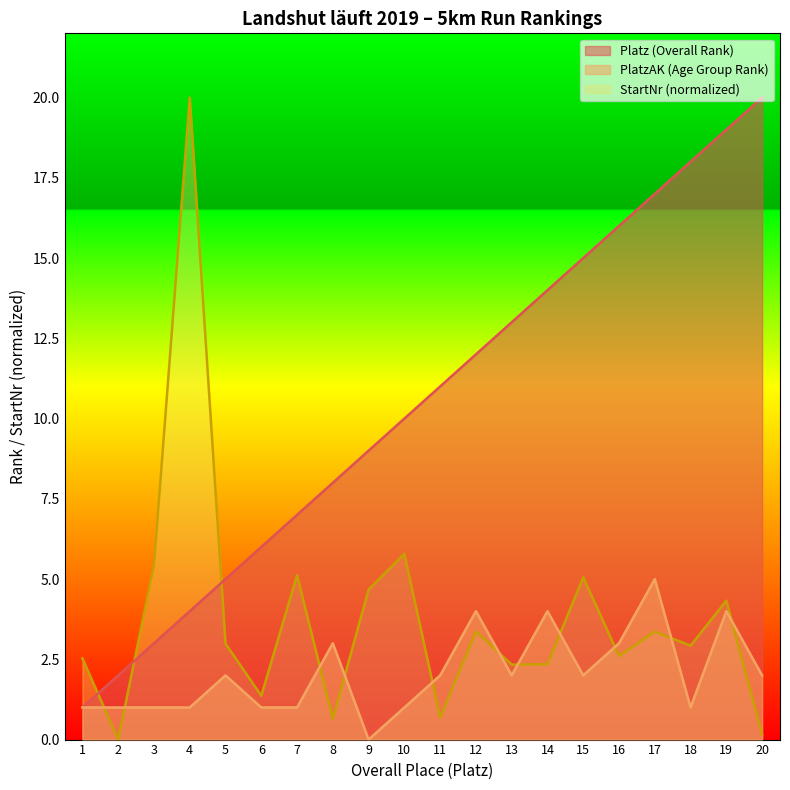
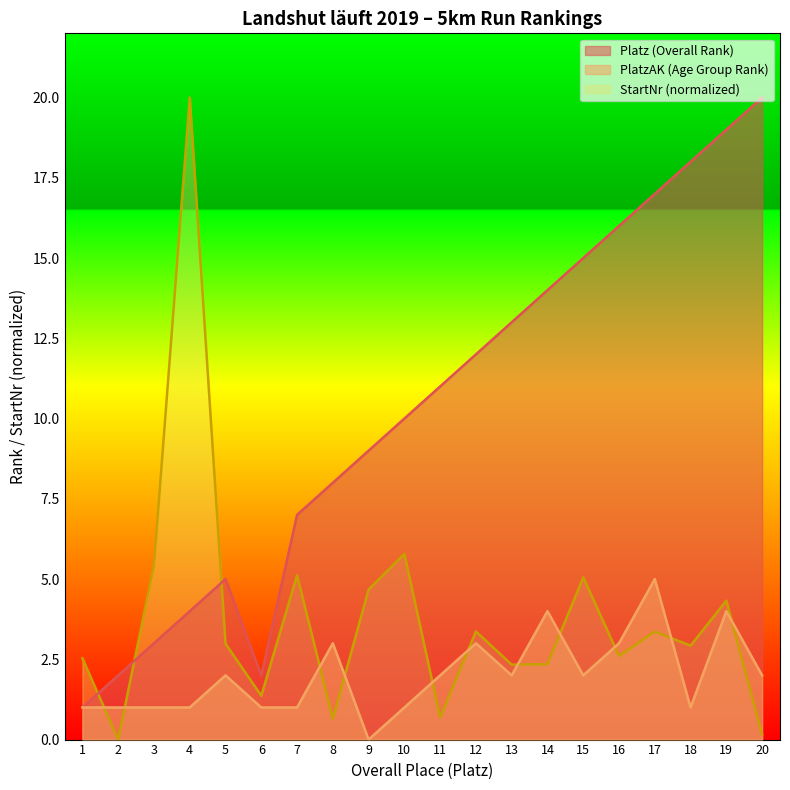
  {
    "Platz (Overall Rank)": {
      "2": 2,
      "3": 3,
      "4": 4,
      "5": 5,
-     "6": 6,
+     "6": 2,
      "7": 7,
      "8": 8,
      "9": 9,
      "10": 10,
      "11": 11,
      "12": 12,
      "13": 13,
      "14": 14,
      "15": 15,
      "16": 16,
      "17": 17,
      "18": 18,
      "19": 19
    },
    "PlatzAK (Age Group Rank)": {
      "2": 1,
      "3": 1,
      "4": 1,
      "5": 2,
      "6": 1,
      "7": 1,
      "8": 3,
      "9": 0,
      "10": 1,
      "11": 2,
-     "12": 4,
+     "12": 3,
      "13": 2,
      "14": 4,
      "15": 2,
      "16": 3,
      "17": 5,
      "18": 1,
      "19": 4,
      "20": 2
    },
    "StartNr (normalized)": {
      "1": 2.5,
      "2": 0,
      "3": 5.4,
      "4": 20,
      "5": 3,
      "6": 1.4,
      "7": 5.1,
      "8": 0.6,
      "9": 4.7,
      "10": 5.8,
      "11": 0.7,
      "12": 3.4,
      "13": 2.3,
      "14": 2.3,
      "15": 5,
      "16": 2.6,
      "17": 3.4,
      "18": 3,
      "19": 4.3,
      "20": 0.2
    }
  }
